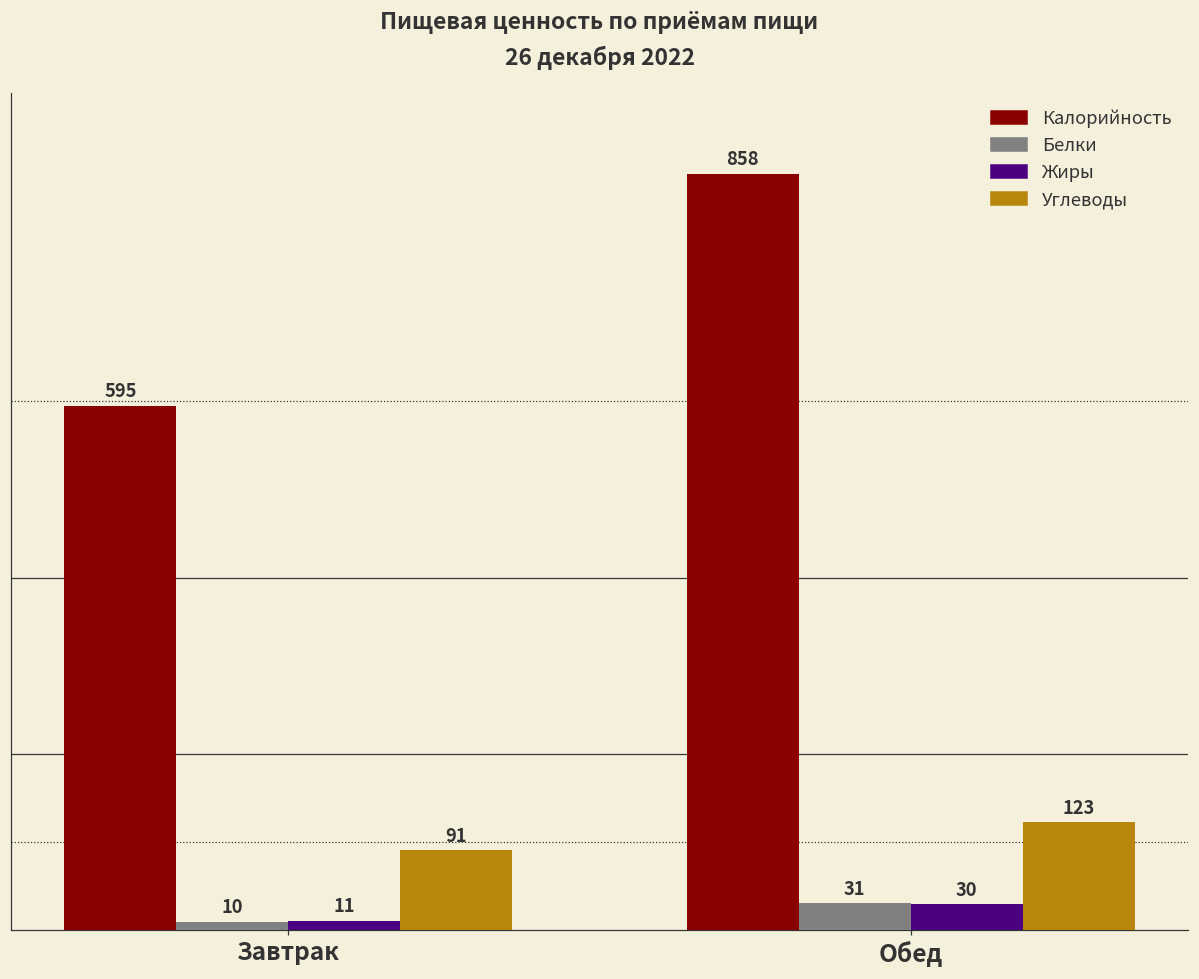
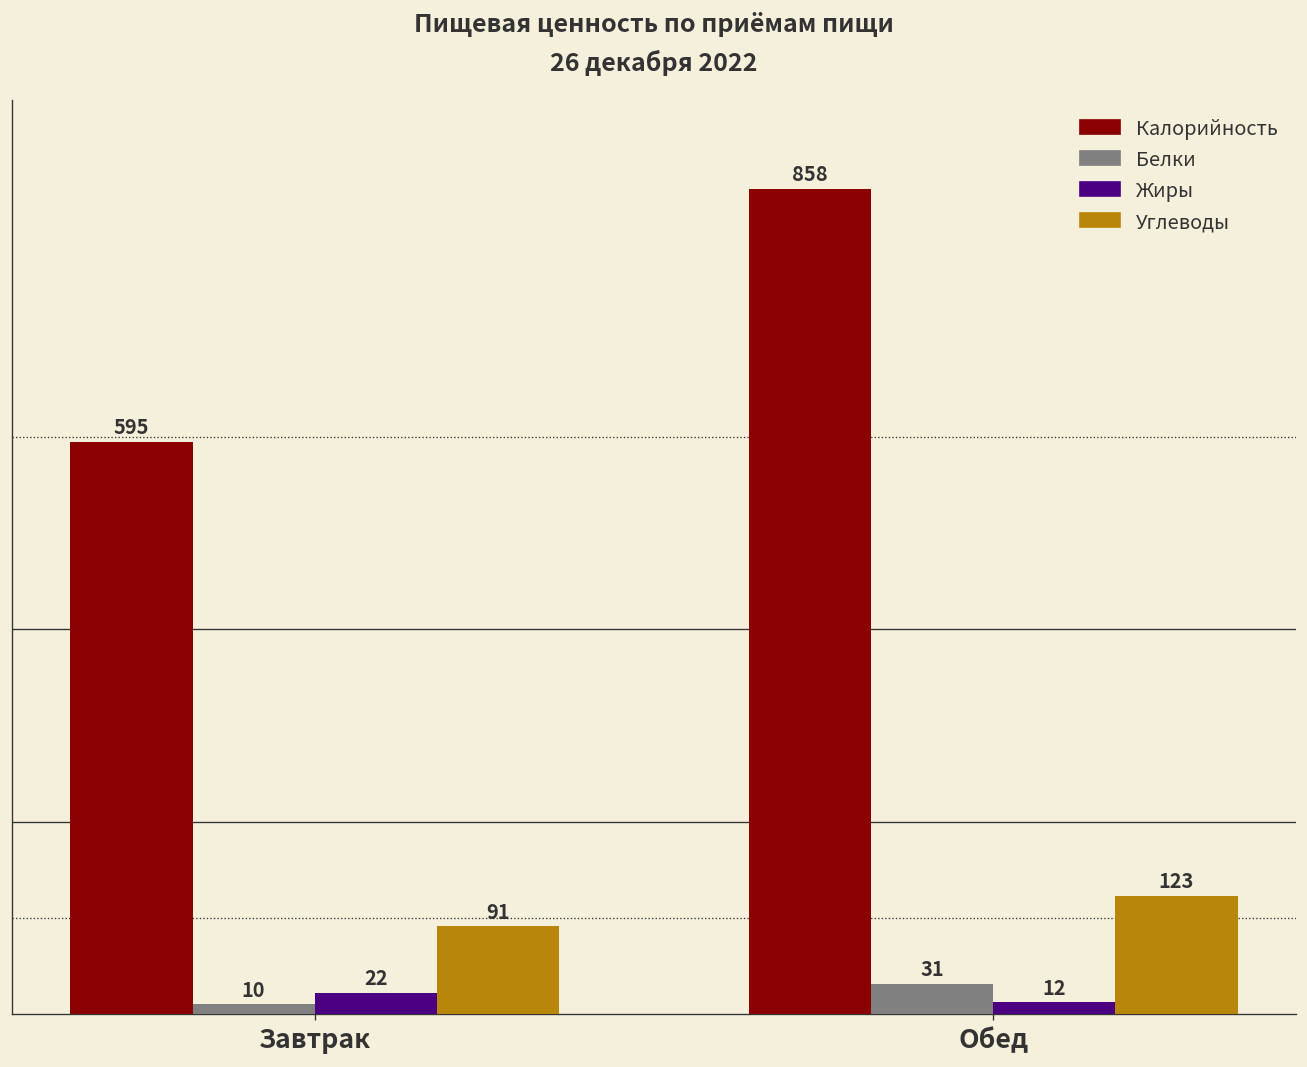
  {
    "Калорийность": {
      "Завтрак": 595,
      "Обед": 858
    },
    "Белки": {
      "Завтрак": 10,
      "Обед": 31
    },
    "Жиры": {
-     "Завтрак": 11,
-     "Обед": 30
+     "Завтрак": 22,
+     "Обед": 12
    },
    "Углеводы": {
      "Завтрак": 91,
      "Обед": 123
    }
  }
